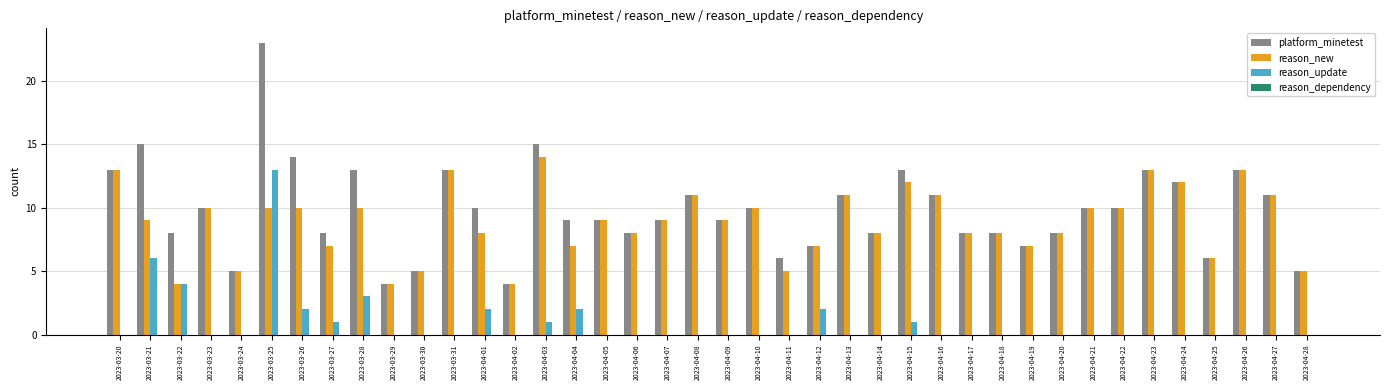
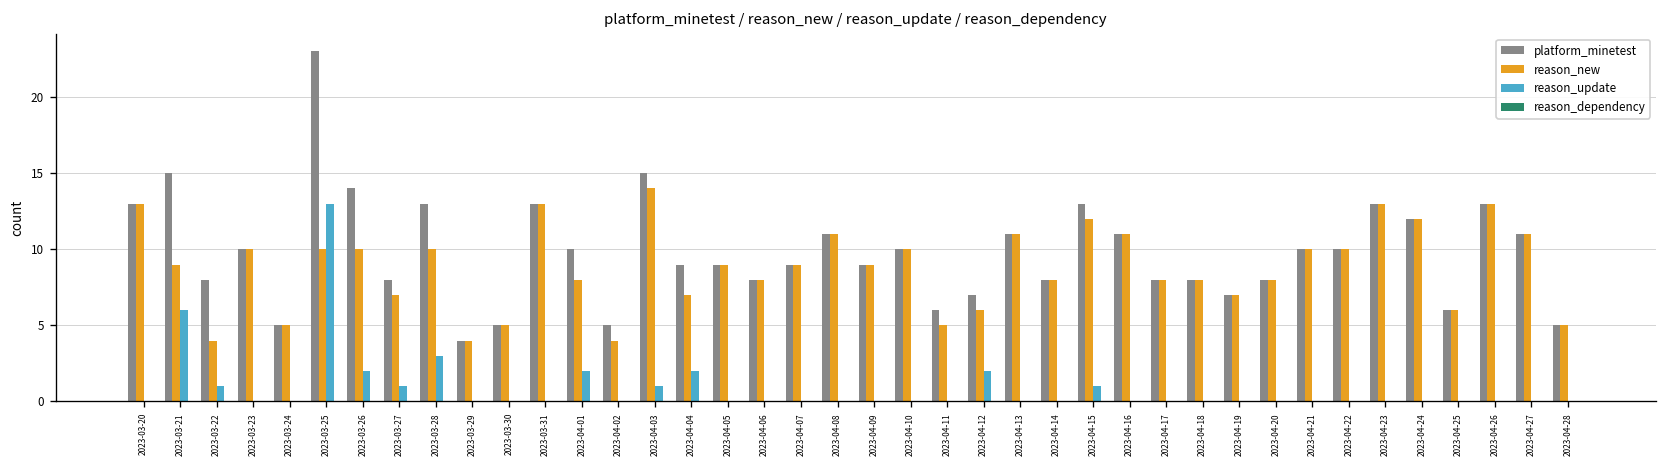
  {
    "platform_minetest": {
      "2023-03-20": 13,
      "2023-03-21": 15,
      "2023-03-22": 8,
      "2023-03-23": 10,
      "2023-03-24": 5,
      "2023-03-25": 23,
      "2023-03-26": 14,
      "2023-03-27": 8,
      "2023-03-28": 13,
      "2023-03-29": 4,
      "2023-03-30": 5,
      "2023-03-31": 13,
      "2023-04-01": 10,
-     "2023-04-02": 4,
+     "2023-04-02": 5,
      "2023-04-03": 15,
      "2023-04-04": 9,
      "2023-04-05": 9,
      "2023-04-06": 8,
      "2023-04-07": 9,
      "2023-04-08": 11,
      "2023-04-09": 9,
      "2023-04-10": 10,
      "2023-04-11": 6,
      "2023-04-12": 7,
      "2023-04-13": 11,
      "2023-04-14": 8,
      "2023-04-15": 13,
      "2023-04-16": 11,
      "2023-04-17": 8,
      "2023-04-18": 8,
      "2023-04-19": 7,
      "2023-04-20": 8,
      "2023-04-21": 10,
      "2023-04-22": 10,
      "2023-04-23": 13,
      "2023-04-24": 12,
      "2023-04-25": 6,
      "2023-04-26": 13,
      "2023-04-27": 11,
      "2023-04-28": 5
    },
    "reason_new": {
      "2023-03-20": 13,
      "2023-03-21": 9,
      "2023-03-22": 4,
      "2023-03-23": 10,
      "2023-03-24": 5,
      "2023-03-25": 10,
      "2023-03-26": 10,
      "2023-03-27": 7,
      "2023-03-28": 10,
      "2023-03-29": 4,
      "2023-03-30": 5,
      "2023-03-31": 13,
      "2023-04-01": 8,
      "2023-04-02": 4,
      "2023-04-03": 14,
      "2023-04-04": 7,
      "2023-04-05": 9,
      "2023-04-06": 8,
      "2023-04-07": 9,
      "2023-04-08": 11,
      "2023-04-09": 9,
      "2023-04-10": 10,
      "2023-04-11": 5,
-     "2023-04-12": 7,
+     "2023-04-12": 6,
      "2023-04-13": 11,
      "2023-04-14": 8,
      "2023-04-15": 12,
      "2023-04-16": 11,
      "2023-04-17": 8,
      "2023-04-18": 8,
      "2023-04-19": 7,
      "2023-04-20": 8,
      "2023-04-21": 10,
      "2023-04-22": 10,
      "2023-04-23": 13,
      "2023-04-24": 12,
      "2023-04-25": 6,
      "2023-04-26": 13,
      "2023-04-27": 11,
      "2023-04-28": 5
    },
    "reason_update": {
      "2023-03-20": 0,
      "2023-03-21": 6,
-     "2023-03-22": 4,
+     "2023-03-22": 1,
      "2023-03-23": 0,
      "2023-03-24": 0,
      "2023-03-25": 13,
      "2023-03-26": 2,
      "2023-03-27": 1,
      "2023-03-28": 3,
      "2023-03-29": 0,
      "2023-03-30": 0,
      "2023-03-31": 0,
      "2023-04-01": 2,
      "2023-04-02": 0,
      "2023-04-03": 1,
      "2023-04-04": 2,
      "2023-04-05": 0,
      "2023-04-06": 0,
      "2023-04-07": 0,
      "2023-04-08": 0,
      "2023-04-09": 0,
      "2023-04-10": 0,
      "2023-04-11": 0,
      "2023-04-12": 2,
      "2023-04-13": 0,
      "2023-04-14": 0,
      "2023-04-15": 1,
      "2023-04-16": 0,
      "2023-04-17": 0,
      "2023-04-18": 0,
      "2023-04-19": 0,
      "2023-04-20": 0,
      "2023-04-21": 0,
      "2023-04-22": 0,
      "2023-04-23": 0,
      "2023-04-24": 0,
      "2023-04-25": 0,
      "2023-04-26": 0,
      "2023-04-27": 0,
      "2023-04-28": 0
    },
    "reason_dependency": {
      "2023-03-20": 0,
      "2023-03-21": 0,
      "2023-03-22": 0,
      "2023-03-23": 0,
      "2023-03-24": 0,
      "2023-03-25": 0,
      "2023-03-26": 0,
      "2023-03-27": 0,
      "2023-03-28": 0,
      "2023-03-29": 0,
      "2023-03-30": 0,
      "2023-03-31": 0,
      "2023-04-01": 0,
      "2023-04-02": 0,
      "2023-04-03": 0,
      "2023-04-04": 0,
      "2023-04-05": 0,
      "2023-04-06": 0,
      "2023-04-07": 0,
      "2023-04-08": 0,
      "2023-04-09": 0,
      "2023-04-10": 0,
      "2023-04-11": 0,
      "2023-04-12": 0,
      "2023-04-13": 0,
      "2023-04-14": 0,
      "2023-04-15": 0,
      "2023-04-16": 0,
      "2023-04-17": 0,
      "2023-04-18": 0,
      "2023-04-19": 0,
      "2023-04-20": 0,
      "2023-04-21": 0,
      "2023-04-22": 0,
      "2023-04-23": 0,
      "2023-04-24": 0,
      "2023-04-25": 0,
      "2023-04-26": 0,
      "2023-04-27": 0,
      "2023-04-28": 0
    }
  }
